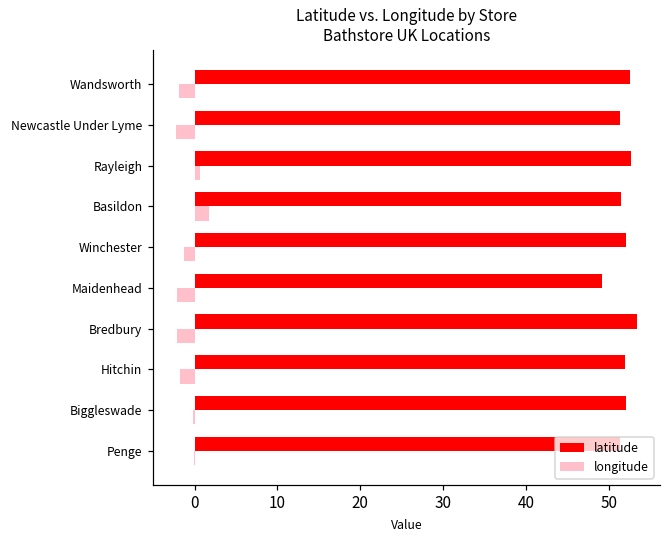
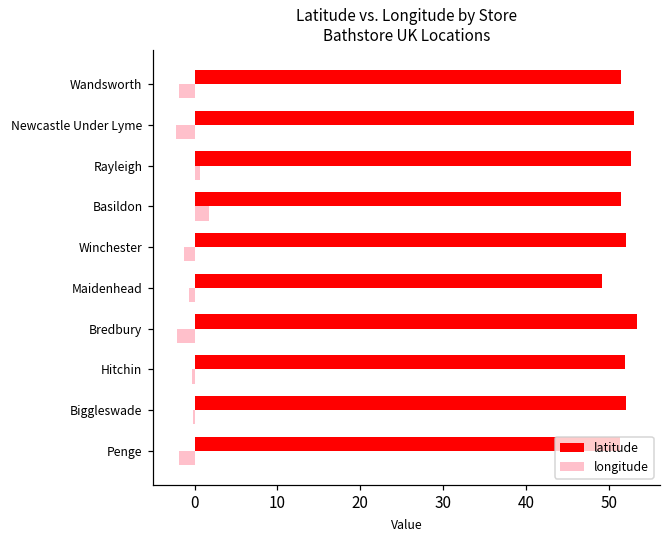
  {
    "latitude": {
-     "Wandsworth": 53,
-     "Newcastle Under Lyme": 51,
+     "Wandsworth": 51,
+     "Newcastle Under Lyme": 53,
      "Rayleigh": 53,
      "Basildon": 52,
      "Winchester": 52,
      "Maidenhead": 49,
      "Bredbury": 53,
      "Hitchin": 52,
      "Biggleswade": 52
    },
    "longitude": {
      "Wandsworth": -2,
      "Newcastle Under Lyme": -2,
      "Rayleigh": 1,
      "Basildon": 2,
      "Winchester": -1,
-     "Maidenhead": -2,
+     "Maidenhead": -1,
      "Bredbury": -2,
-     "Hitchin": -2,
-     "Penge": 0
+     "Hitchin": 0,
+     "Penge": -2
    }
  }
